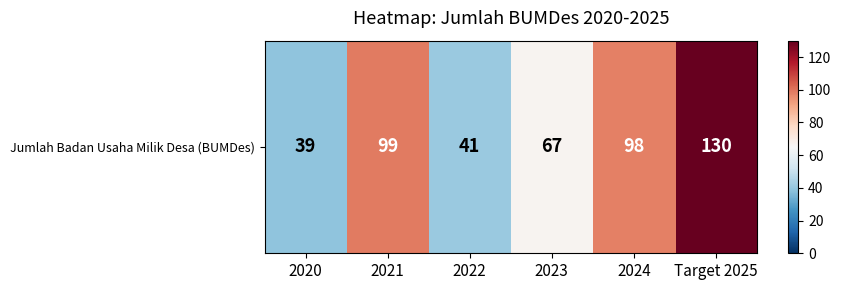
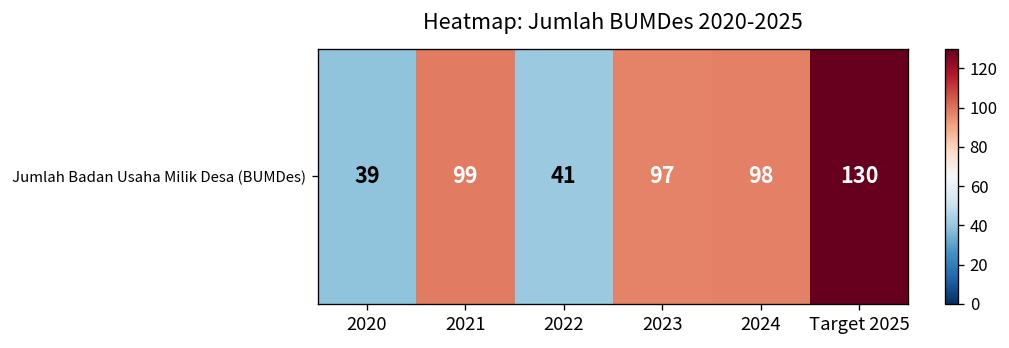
  {
    "Jumlah Badan Usaha Milik Desa (BUMDes)": {
      "2020": 39,
      "2021": 99,
      "2022": 41,
-     "2023": 67,
+     "2023": 97,
      "2024": 98,
      "Target 2025": 130
    }
  }
